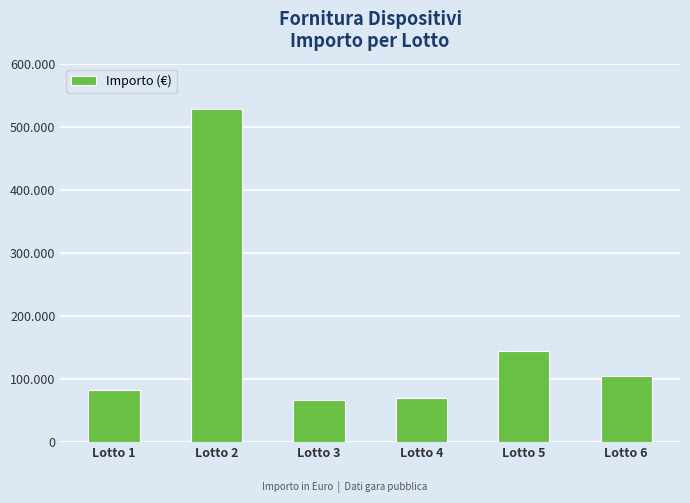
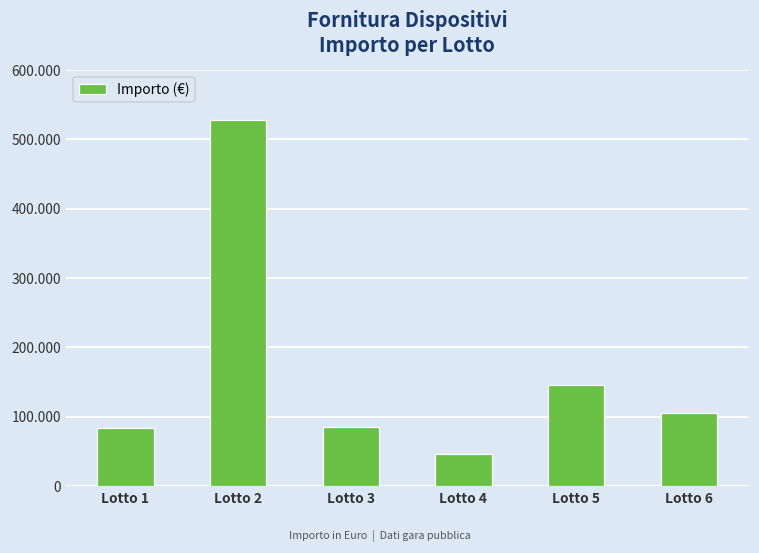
  {
    "Lotto 1": 80,
    "Lotto 2": 530,
-   "Lotto 3": 70,
-   "Lotto 4": 70,
+   "Lotto 3": 80,
+   "Lotto 4": 50,
    "Lotto 5": 140,
    "Lotto 6": 100
  }
